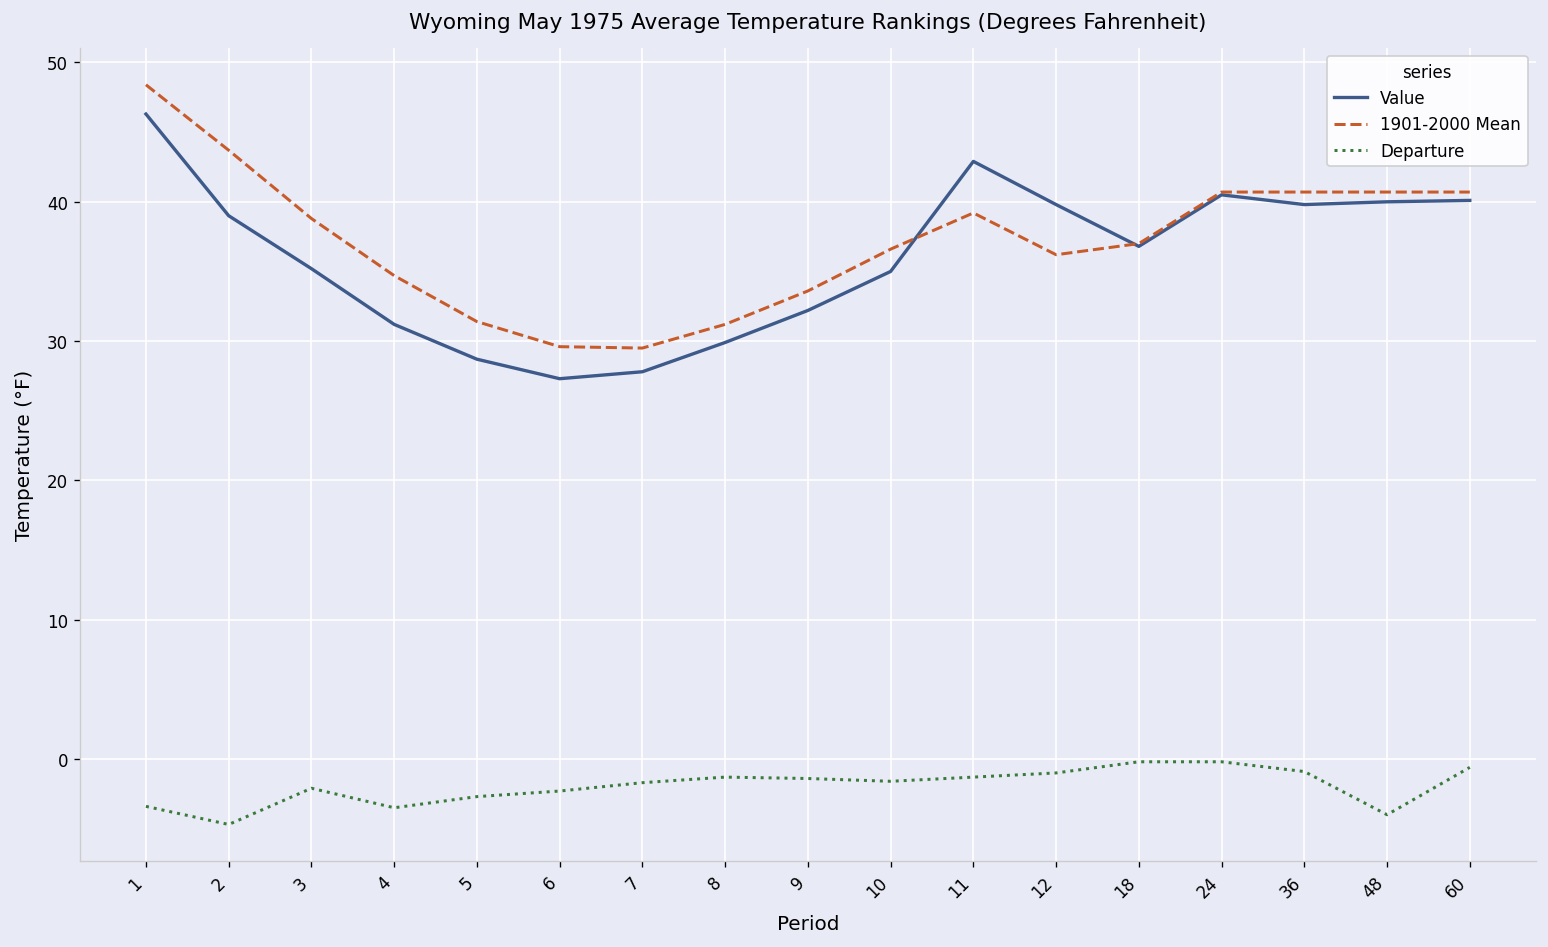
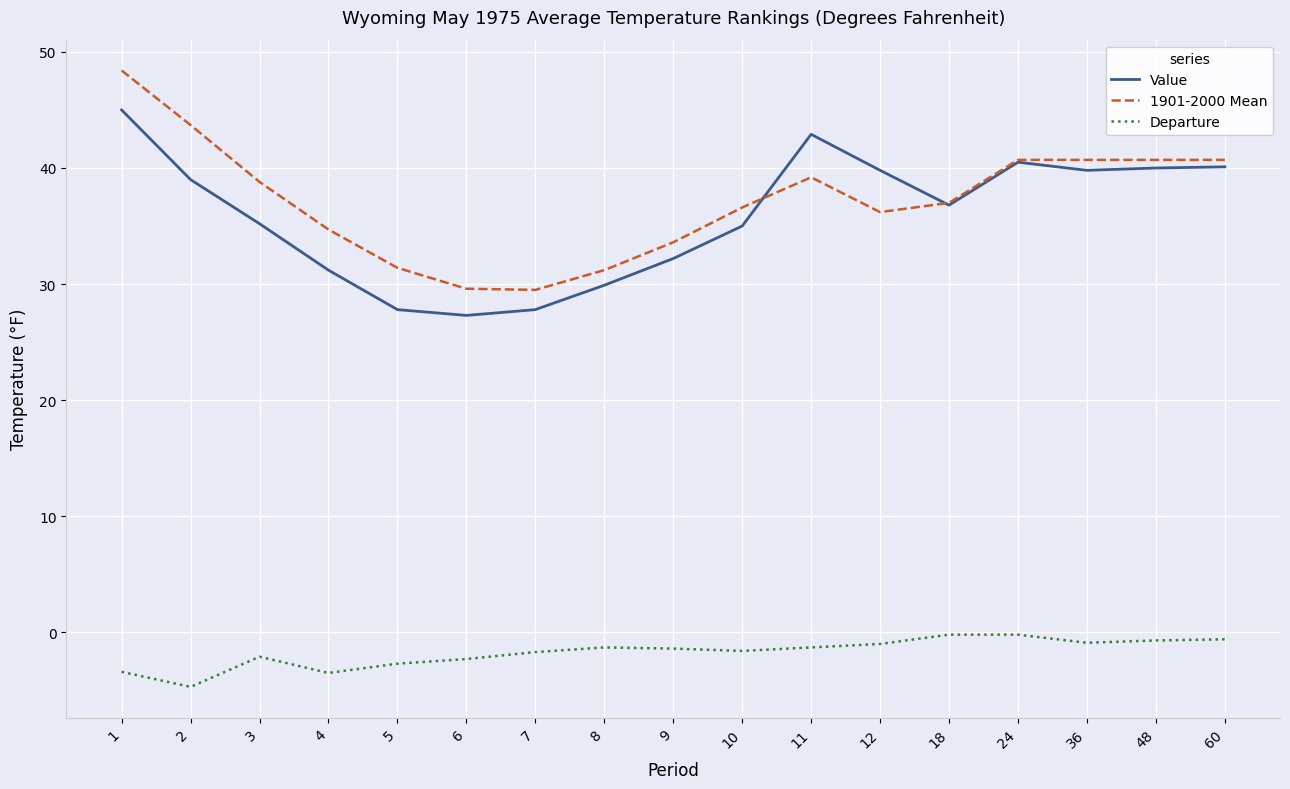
  {
    "Value": {
-     "1": 46.3,
+     "1": 45.0,
      "2": 39.0,
      "3": 35.2,
      "4": 31.2,
-     "5": 28.7,
+     "5": 27.8,
      "6": 27.3,
      "7": 27.8,
      "8": 29.9,
      "9": 32.2,
      "10": 35.0,
      "11": 42.9,
      "12": 39.8,
      "36": 39.8,
      "48": 40.0,
      "60": 40.1
    },
    "1901-2000 Mean": {
      "1": 48.4,
      "2": 43.7,
      "3": 38.8,
      "4": 34.7,
      "5": 31.4,
      "6": 29.6,
      "7": 29.5,
      "8": 31.2,
      "9": 33.6,
      "10": 36.6,
      "11": 39.2,
      "12": 36.2,
      "36": 40.7,
      "48": 40.7,
      "60": 40.7
    },
    "Departure": {
      "1": -3.4,
      "2": -4.7,
      "3": -2.1,
      "4": -3.5,
      "5": -2.7,
      "6": -2.3,
      "7": -1.7,
      "8": -1.3,
      "9": -1.4,
      "10": -1.6,
      "11": -1.3,
      "12": -1.0,
      "18": -0.2,
      "24": -0.2,
      "36": -0.9,
-     "48": -4.0,
+     "48": -0.7,
      "60": -0.6
    }
  }
